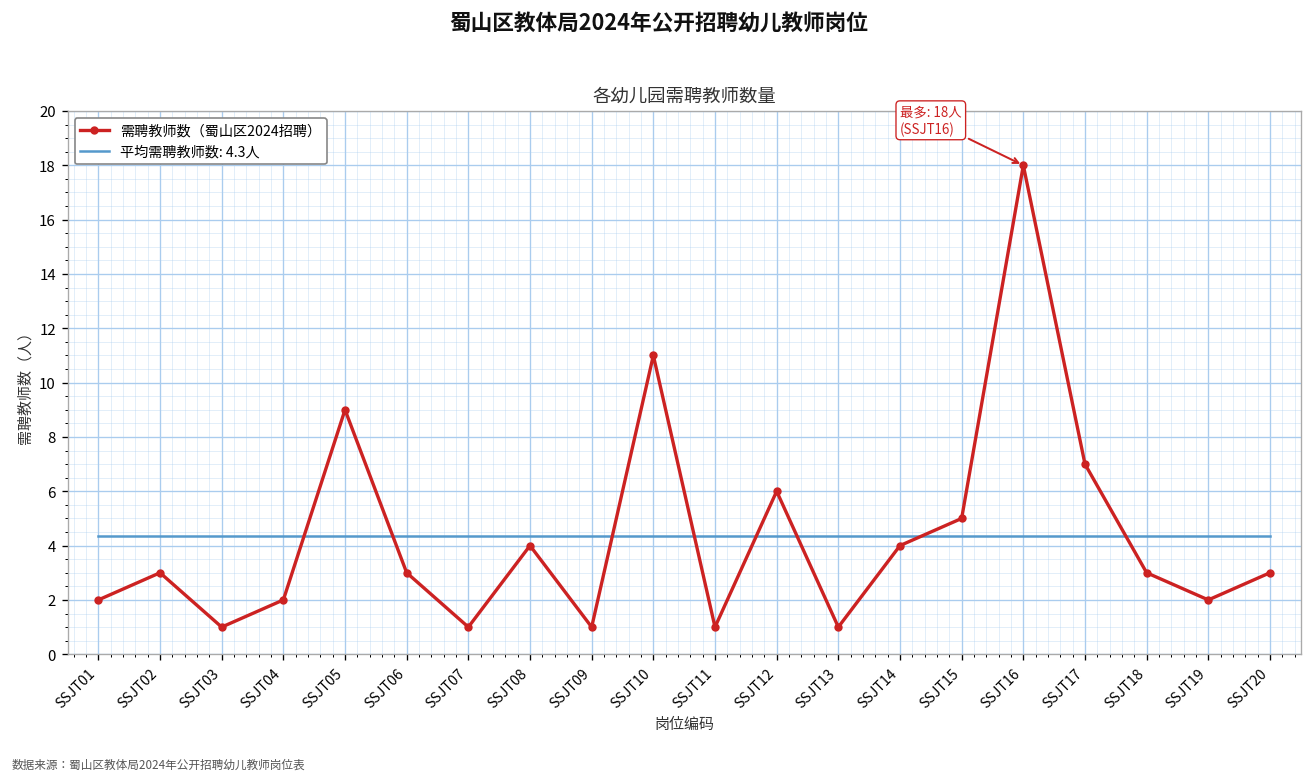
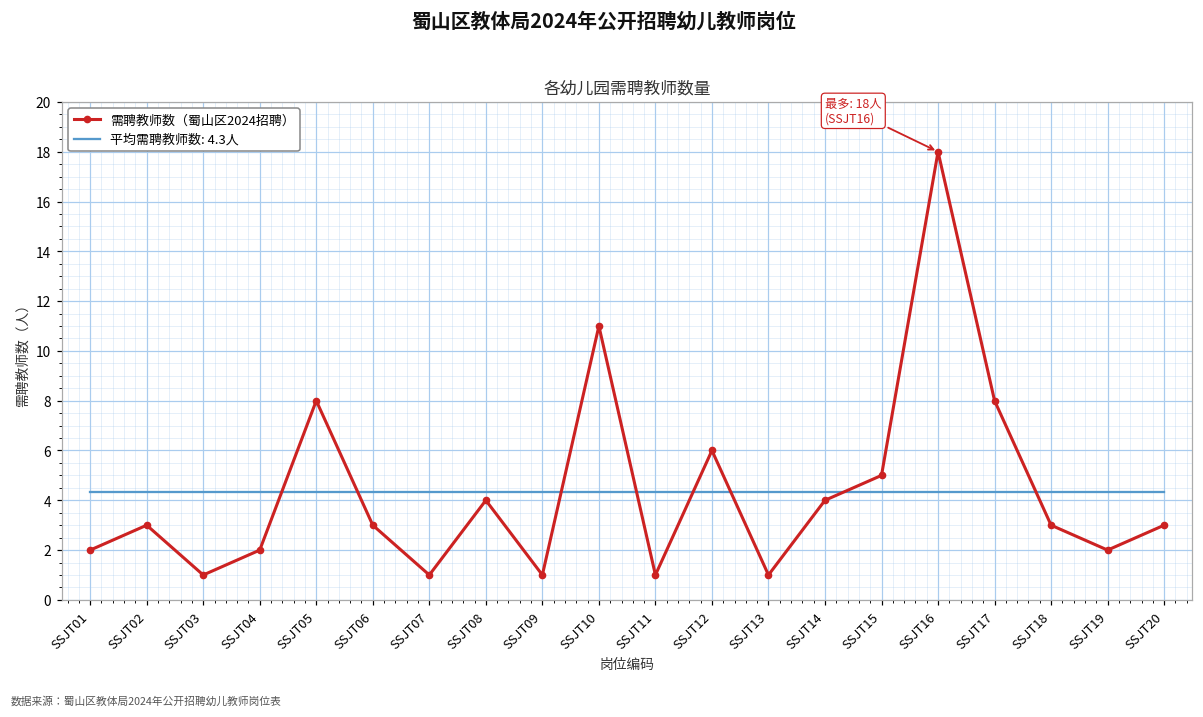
  {
    "需聘教师数（蜀山区2024招聘）": {
      "SSJT01": 2,
      "SSJT02": 3,
      "SSJT03": 1,
      "SSJT04": 2,
-     "SSJT05": 9,
+     "SSJT05": 8,
      "SSJT06": 3,
      "SSJT07": 1,
      "SSJT08": 4,
      "SSJT09": 1,
      "SSJT10": 11,
      "SSJT11": 1,
      "SSJT12": 6,
      "SSJT13": 1,
      "SSJT14": 4,
      "SSJT15": 5,
-     "SSJT17": 7,
+     "SSJT17": 8,
      "SSJT18": 3,
      "SSJT19": 2,
      "SSJT20": 3
    },
    "平均需聘教师数: 4.3人": {
      "SSJT01": 4.4,
      "SSJT02": 4.4,
      "SSJT03": 4.4,
      "SSJT04": 4.4,
      "SSJT05": 4.4,
      "SSJT06": 4.4,
      "SSJT07": 4.4,
      "SSJT08": 4.4,
      "SSJT09": 4.4,
      "SSJT10": 4.4,
      "SSJT11": 4.4,
      "SSJT12": 4.4,
      "SSJT13": 4.4,
      "SSJT14": 4.4,
      "SSJT15": 4.4,
      "SSJT16": 4.4,
      "SSJT17": 4.4,
      "SSJT18": 4.4,
      "SSJT19": 4.4,
      "SSJT20": 4.4
    }
  }
